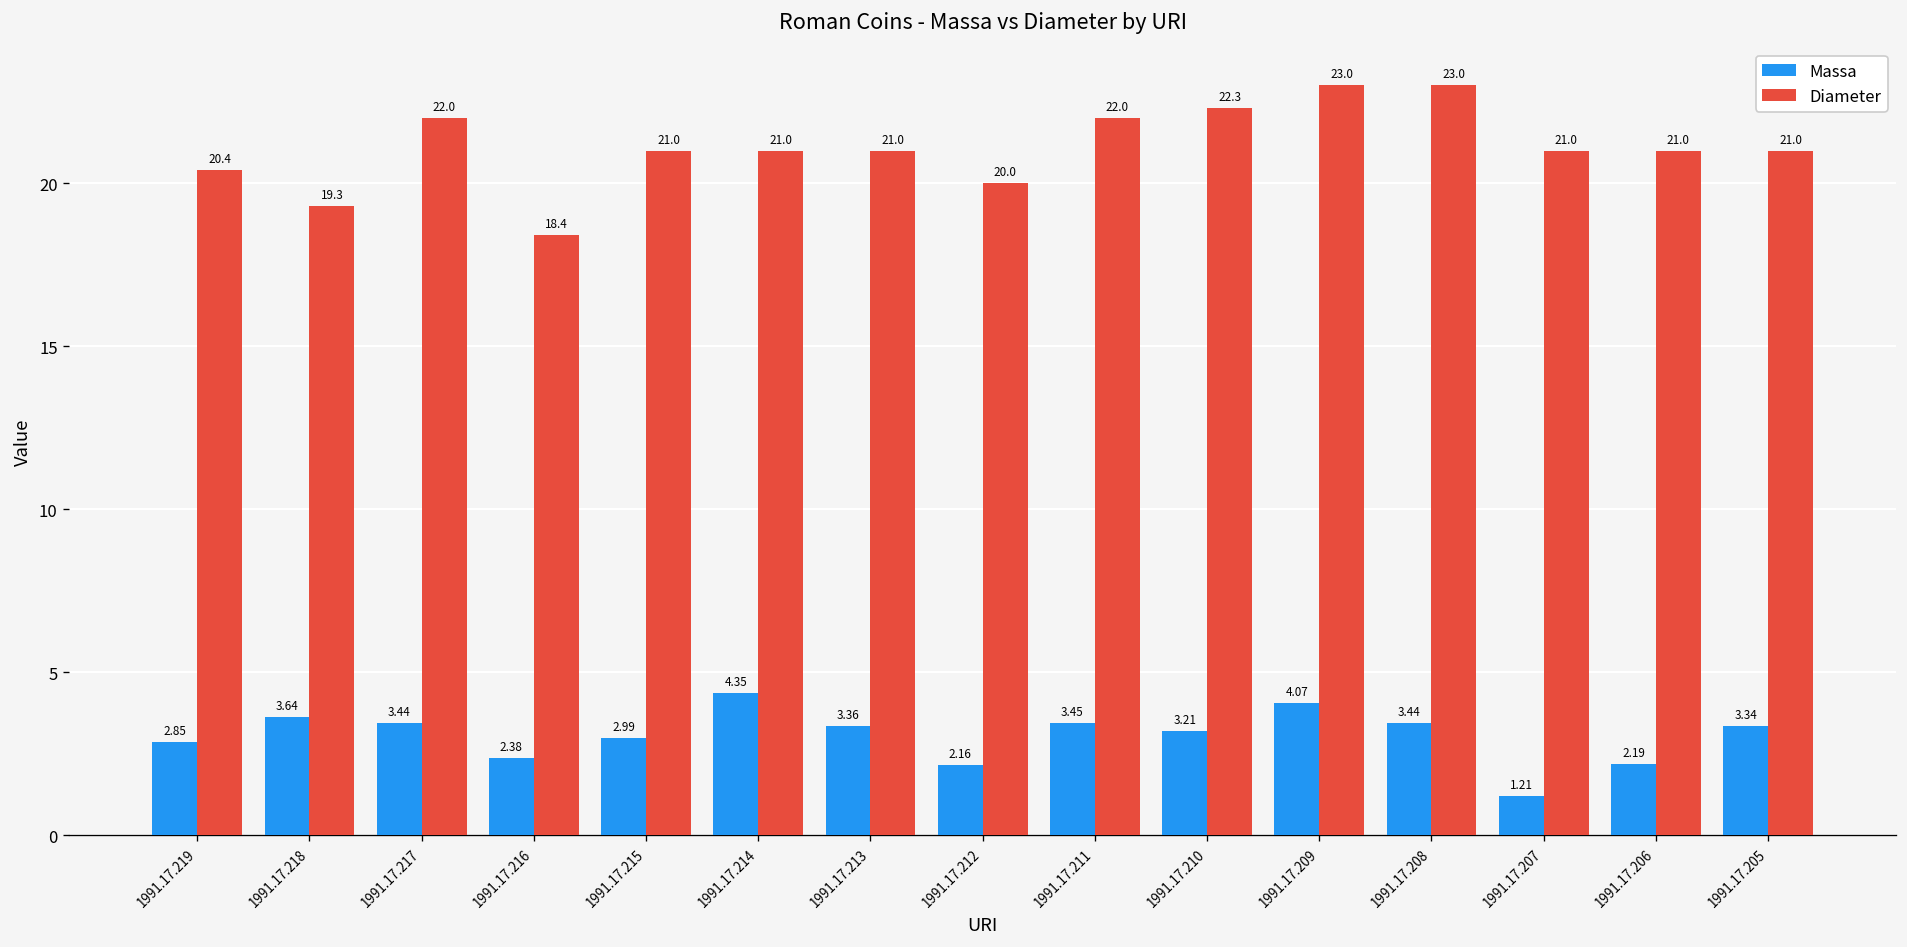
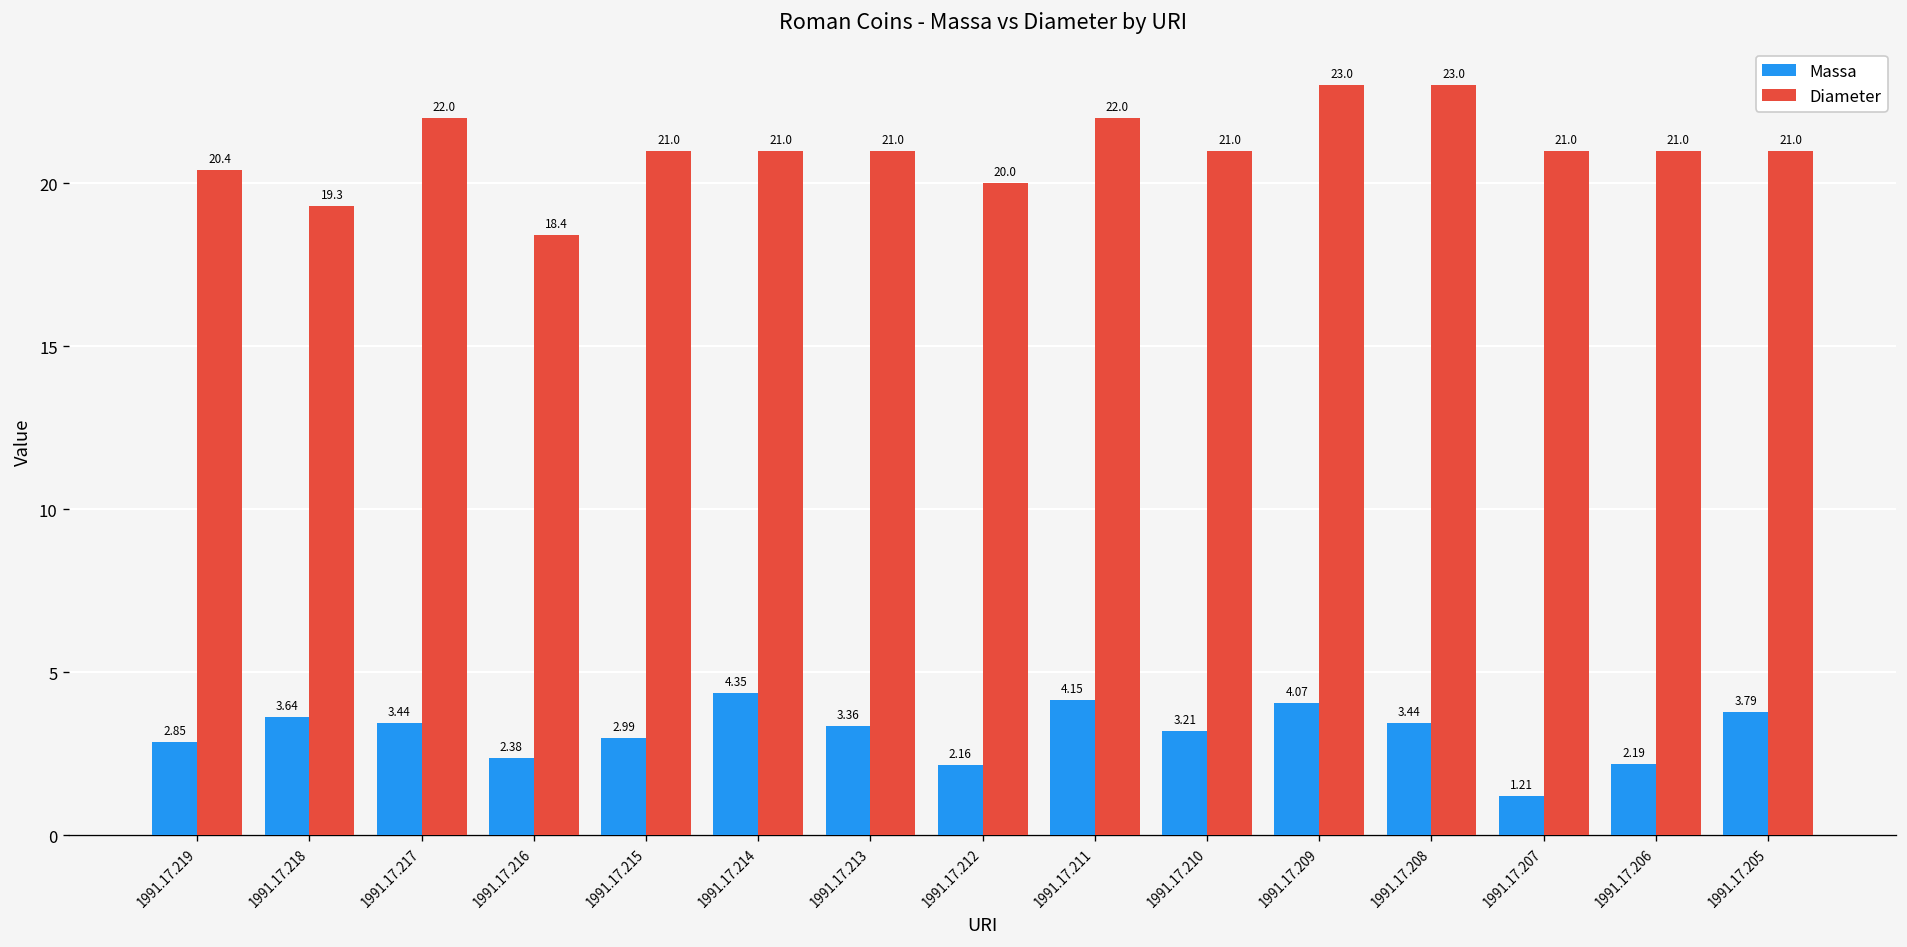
  {
    "Massa": {
      "1991.17.219": 2.85,
      "1991.17.218": 3.64,
      "1991.17.217": 3.44,
      "1991.17.216": 2.38,
      "1991.17.215": 2.99,
      "1991.17.214": 4.35,
      "1991.17.213": 3.36,
      "1991.17.212": 2.16,
-     "1991.17.211": 3.45,
+     "1991.17.211": 4.15,
      "1991.17.210": 3.21,
      "1991.17.209": 4.07,
      "1991.17.208": 3.44,
      "1991.17.207": 1.21,
      "1991.17.206": 2.19,
-     "1991.17.205": 3.34
+     "1991.17.205": 3.79
    },
    "Diameter": {
      "1991.17.219": 20.4,
      "1991.17.218": 19.3,
      "1991.17.217": 22.0,
      "1991.17.216": 18.4,
      "1991.17.215": 21.0,
      "1991.17.214": 21.0,
      "1991.17.213": 21.0,
      "1991.17.212": 20.0,
      "1991.17.211": 22.0,
-     "1991.17.210": 22.3,
+     "1991.17.210": 21.0,
      "1991.17.209": 23.0,
      "1991.17.208": 23.0,
      "1991.17.207": 21.0,
      "1991.17.206": 21.0,
      "1991.17.205": 21.0
    }
  }
